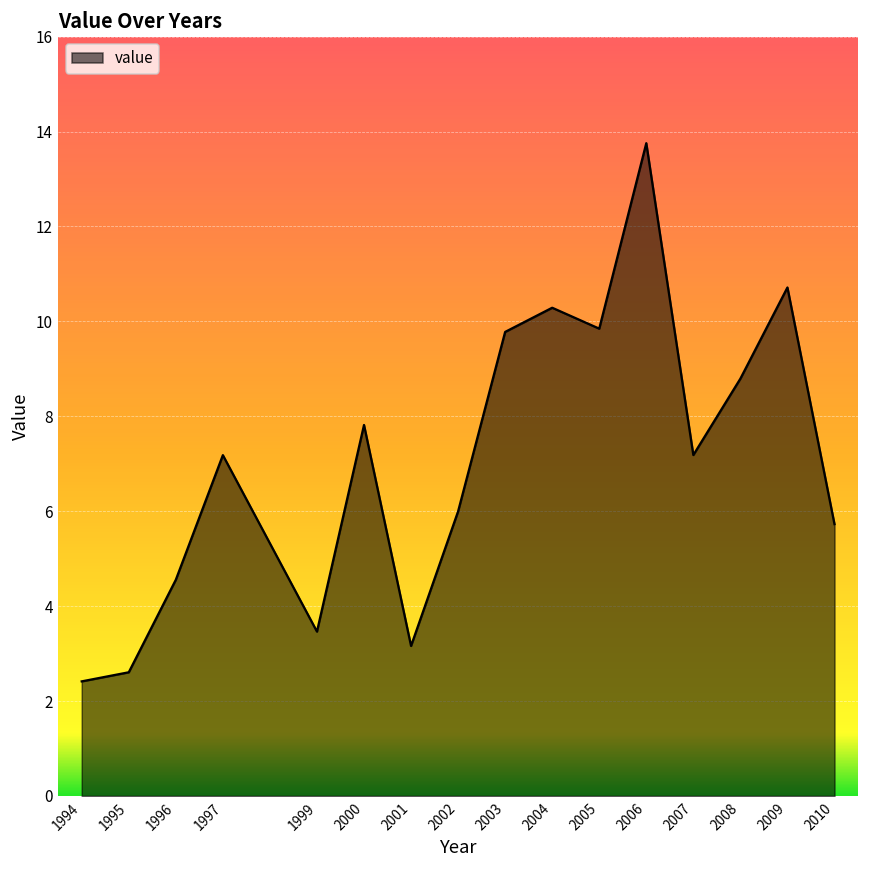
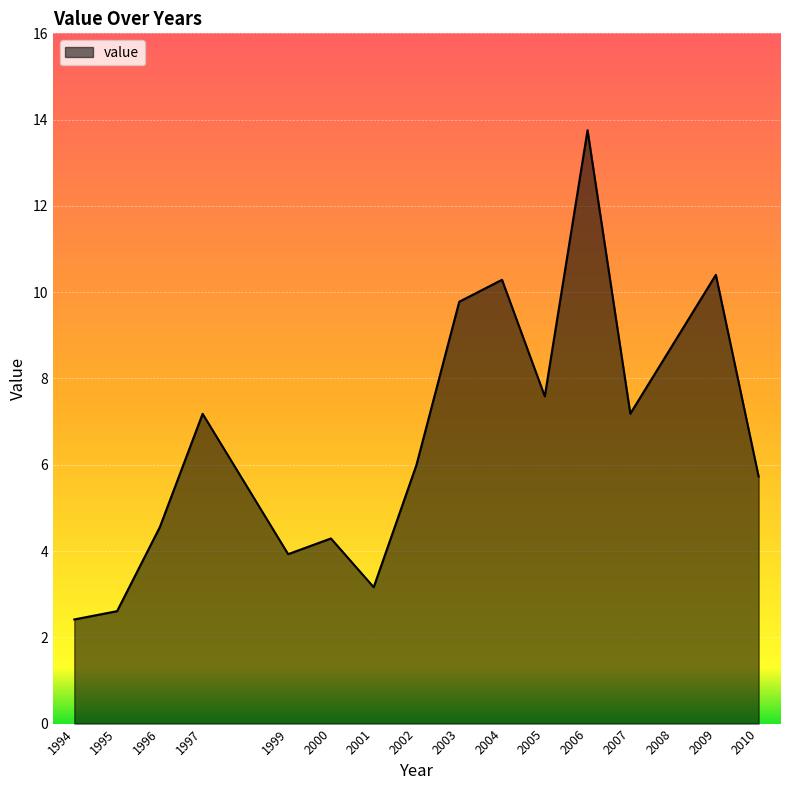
  {
    "1994": 2.4,
    "1995": 2.6,
    "1996": 4.6,
    "1997": 7.2,
-   "1999": 3.5,
-   "2000": 7.8,
+   "1999": 3.9,
+   "2000": 4.3,
    "2001": 3.2,
    "2002": 6.0,
    "2003": 9.8,
    "2004": 10.3,
-   "2005": 9.8,
+   "2005": 7.6,
    "2006": 13.8,
    "2007": 7.2,
    "2008": 8.8,
-   "2009": 10.7,
+   "2009": 10.4,
    "2010": 5.7
  }
